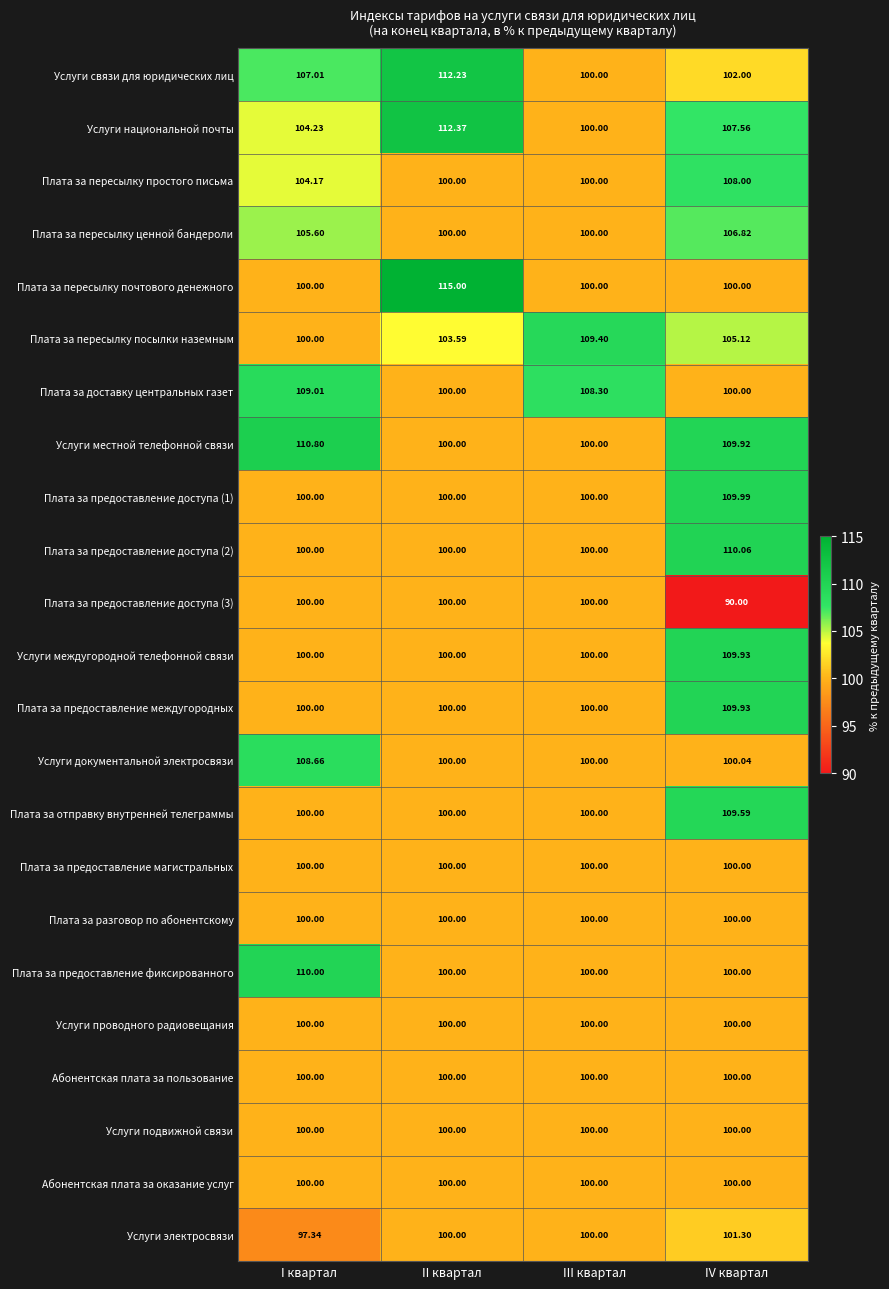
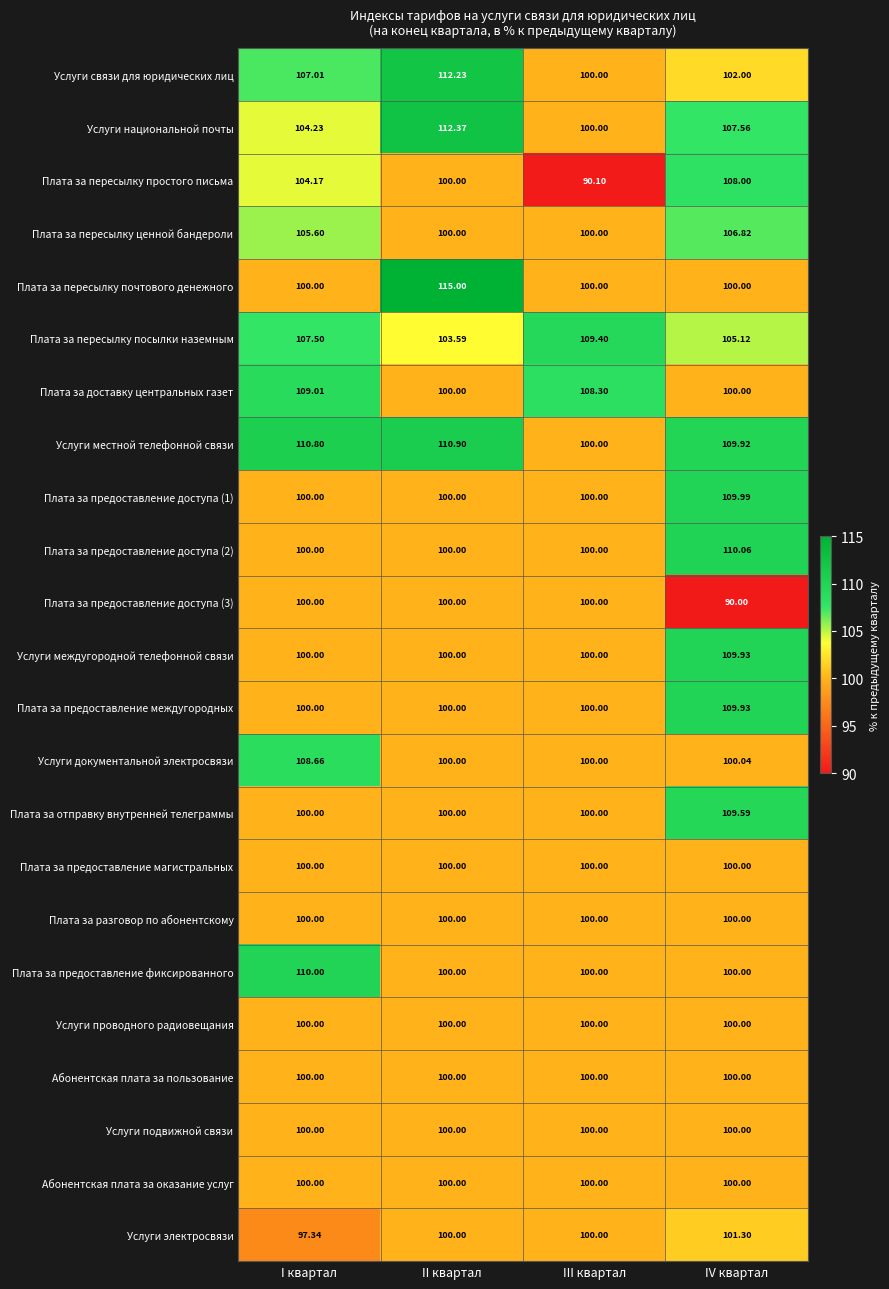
  {
    "Услуги связи для юридических лиц": {
      "I квартал": 107.01,
      "II квартал": 112.23,
      "III квартал": 100.00,
      "IV квартал": 102.00
    },
    "Услуги национальной почты": {
      "I квартал": 104.23,
      "II квартал": 112.37,
      "III квартал": 100.00,
      "IV квартал": 107.56
    },
    "Плата за пересылку простого письма": {
      "I квартал": 104.17,
      "II квартал": 100.00,
-     "III квартал": 100.00,
+     "III квартал": 90.10,
      "IV квартал": 108.00
    },
    "Плата за пересылку ценной бандероли": {
      "I квартал": 105.60,
      "II квартал": 100.00,
      "III квартал": 100.00,
      "IV квартал": 106.82
    },
    "Плата за пересылку почтового денежного": {
      "I квартал": 100.00,
      "II квартал": 115.00,
      "III квартал": 100.00,
      "IV квартал": 100.00
    },
    "Плата за пересылку посылки наземным": {
-     "I квартал": 100.00,
+     "I квартал": 107.50,
      "II квартал": 103.59,
      "III квартал": 109.40,
      "IV квартал": 105.12
    },
    "Плата за доставку центральных газет": {
      "I квартал": 109.01,
      "II квартал": 100.00,
      "III квартал": 108.30,
      "IV квартал": 100.00
    },
    "Услуги местной телефонной связи": {
      "I квартал": 110.80,
-     "II квартал": 100.00,
+     "II квартал": 110.90,
      "III квартал": 100.00,
      "IV квартал": 109.92
    },
    "Плата за предоставление доступа (1)": {
      "I квартал": 100.00,
      "II квартал": 100.00,
      "III квартал": 100.00,
      "IV квартал": 109.99
    },
    "Плата за предоставление доступа (2)": {
      "I квартал": 100.00,
      "II квартал": 100.00,
      "III квартал": 100.00,
      "IV квартал": 110.06
    },
    "Плата за предоставление доступа (3)": {
      "I квартал": 100.00,
      "II квартал": 100.00,
      "III квартал": 100.00,
      "IV квартал": 90.00
    },
    "Услуги междугородной телефонной связи": {
      "I квартал": 100.00,
      "II квартал": 100.00,
      "III квартал": 100.00,
      "IV квартал": 109.93
    },
    "Плата за предоставление междугородных": {
      "I квартал": 100.00,
      "II квартал": 100.00,
      "III квартал": 100.00,
      "IV квартал": 109.93
    },
    "Услуги документальной электросвязи": {
      "I квартал": 108.66,
      "II квартал": 100.00,
      "III квартал": 100.00,
      "IV квартал": 100.04
    },
    "Плата за отправку внутренней телеграммы": {
      "I квартал": 100.00,
      "II квартал": 100.00,
      "III квартал": 100.00,
      "IV квартал": 109.59
    },
    "Плата за предоставление магистральных": {
      "I квартал": 100.00,
      "II квартал": 100.00,
      "III квартал": 100.00,
      "IV квартал": 100.00
    },
    "Плата за разговор по абонентскому": {
      "I квартал": 100.00,
      "II квартал": 100.00,
      "III квартал": 100.00,
      "IV квартал": 100.00
    },
    "Плата за предоставление фиксированного": {
      "I квартал": 110.00,
      "II квартал": 100.00,
      "III квартал": 100.00,
      "IV квартал": 100.00
    },
    "Услуги проводного радиовещания": {
      "I квартал": 100.00,
      "II квартал": 100.00,
      "III квартал": 100.00,
      "IV квартал": 100.00
    },
    "Абонентская плата за пользование": {
      "I квартал": 100.00,
      "II квартал": 100.00,
      "III квартал": 100.00,
      "IV квартал": 100.00
    },
    "Услуги подвижной связи": {
      "I квартал": 100.00,
      "II квартал": 100.00,
      "III квартал": 100.00,
      "IV квартал": 100.00
    },
    "Абонентская плата за оказание услуг": {
      "I квартал": 100.00,
      "II квартал": 100.00,
      "III квартал": 100.00,
      "IV квартал": 100.00
    },
    "Услуги электросвязи": {
      "I квартал": 97.34,
      "II квартал": 100.00,
      "III квартал": 100.00,
      "IV квартал": 101.30
    }
  }
